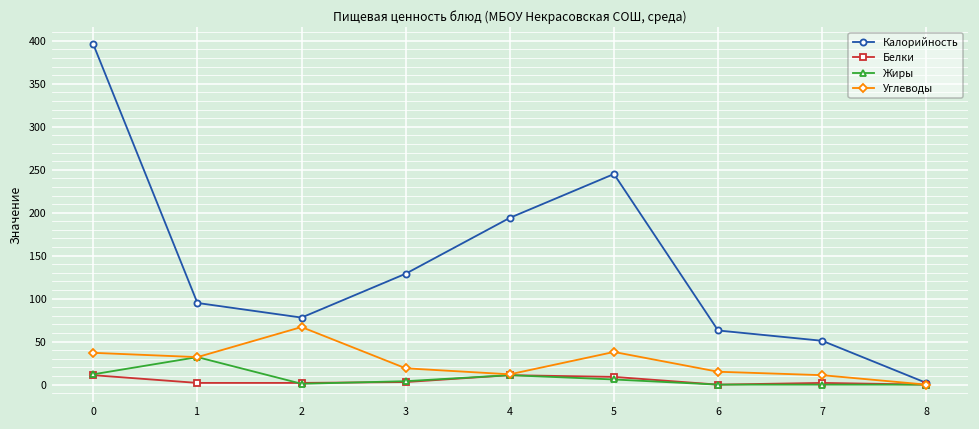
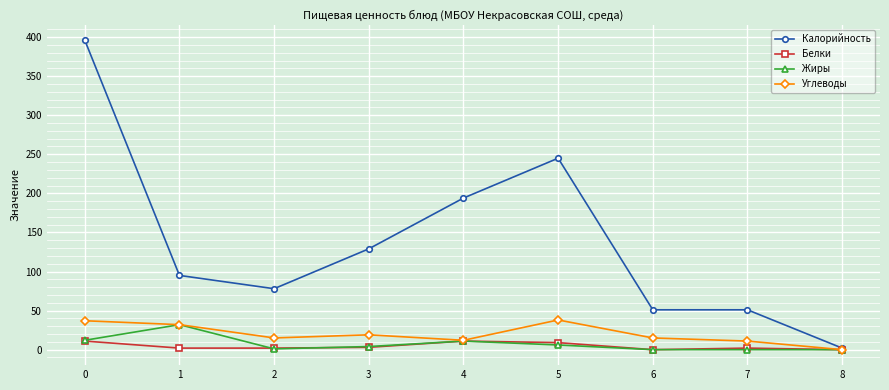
  {
    "Калорийность": {
      "0": 400,
      "1": 100,
      "2": 80,
      "3": 130,
      "4": 190,
      "5": 250,
-     "6": 60,
+     "6": 50,
      "7": 50
    },
    "Белки": {
      "1": 0
    },
    "Углеводы": {
      "0": 40,
-     "2": 70,
+     "2": 20,
      "3": 20,
      "5": 40,
      "6": 20,
      "7": 10
    }
  }
